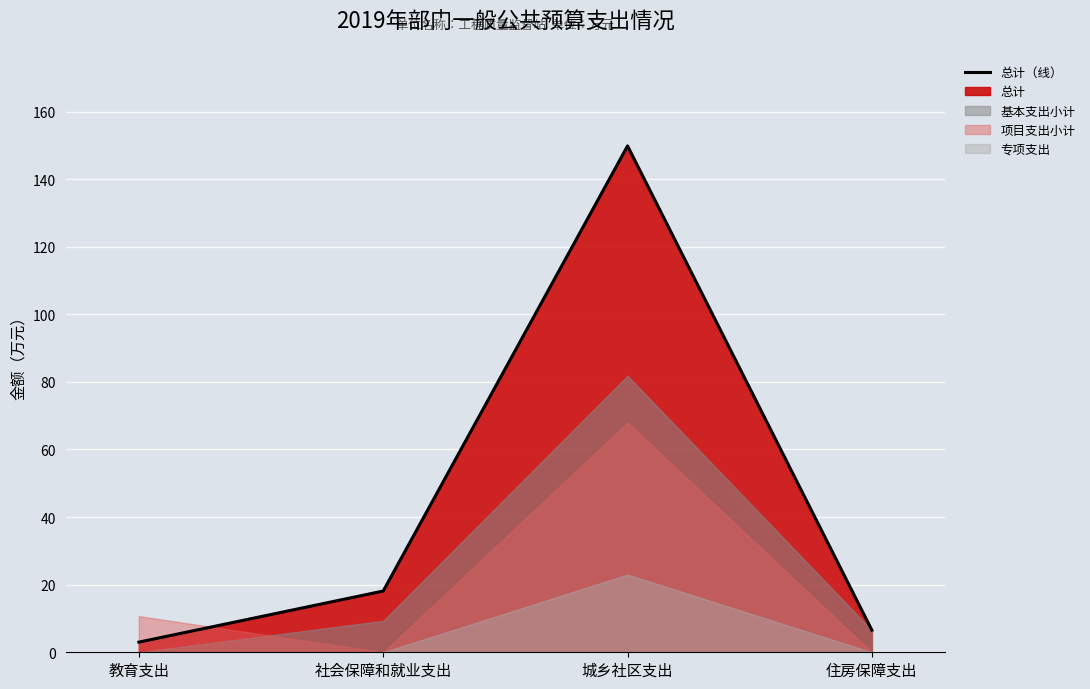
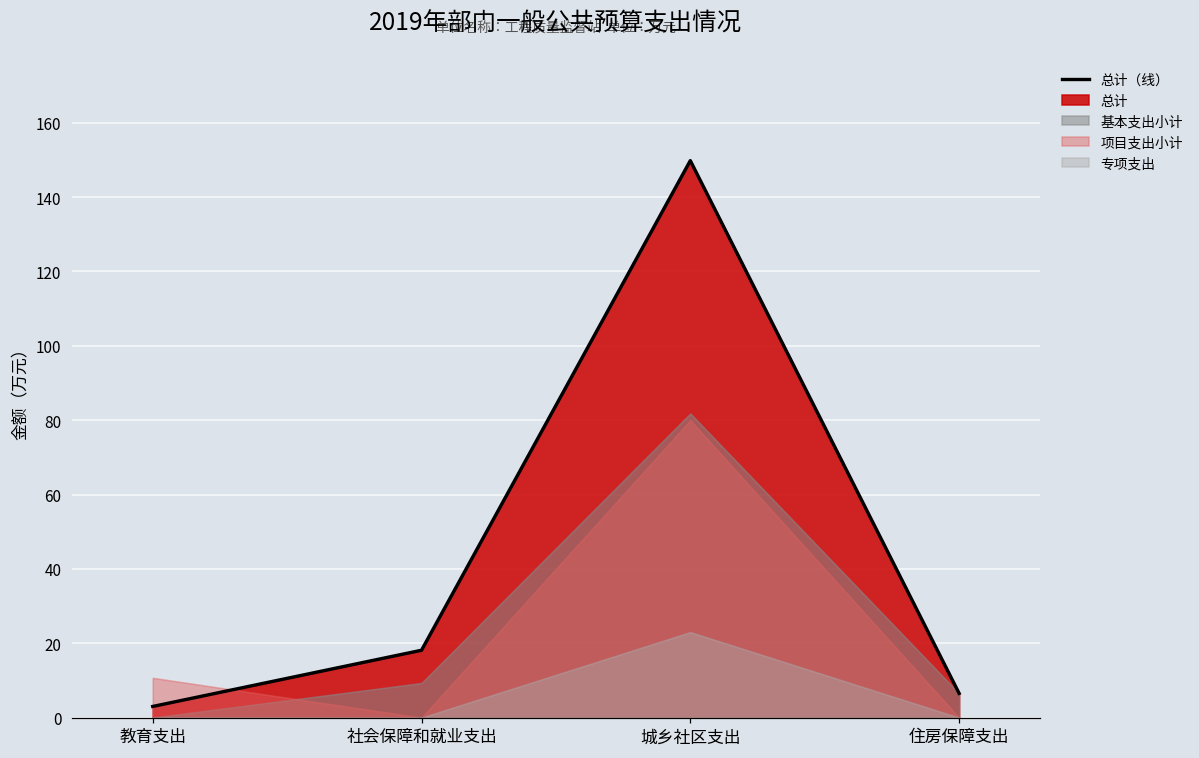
  {
    "总计": {
      "教育支出": 3,
      "社会保障和就业支出": 18,
      "城乡社区支出": 150
    },
    "项目支出小计": {
      "教育支出": 11,
-     "城乡社区支出": 68
+     "城乡社区支出": 80
    }
  }
